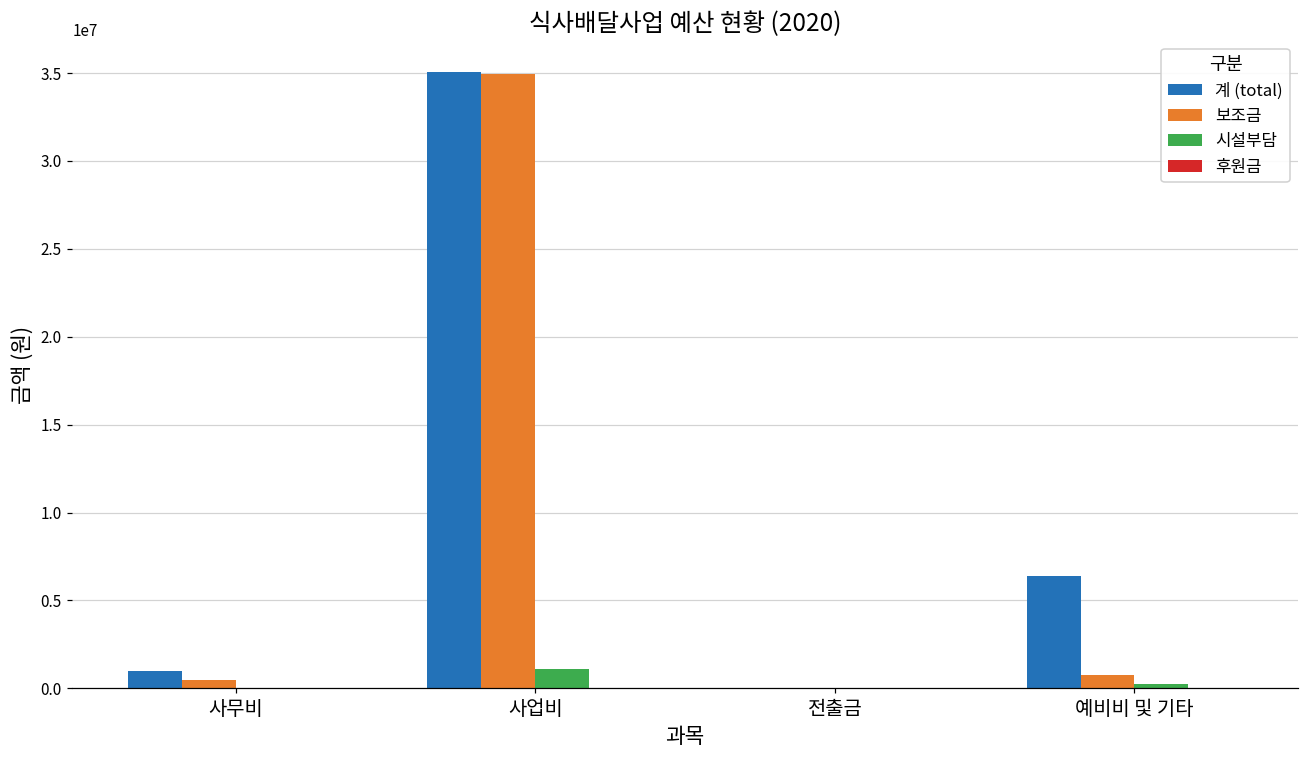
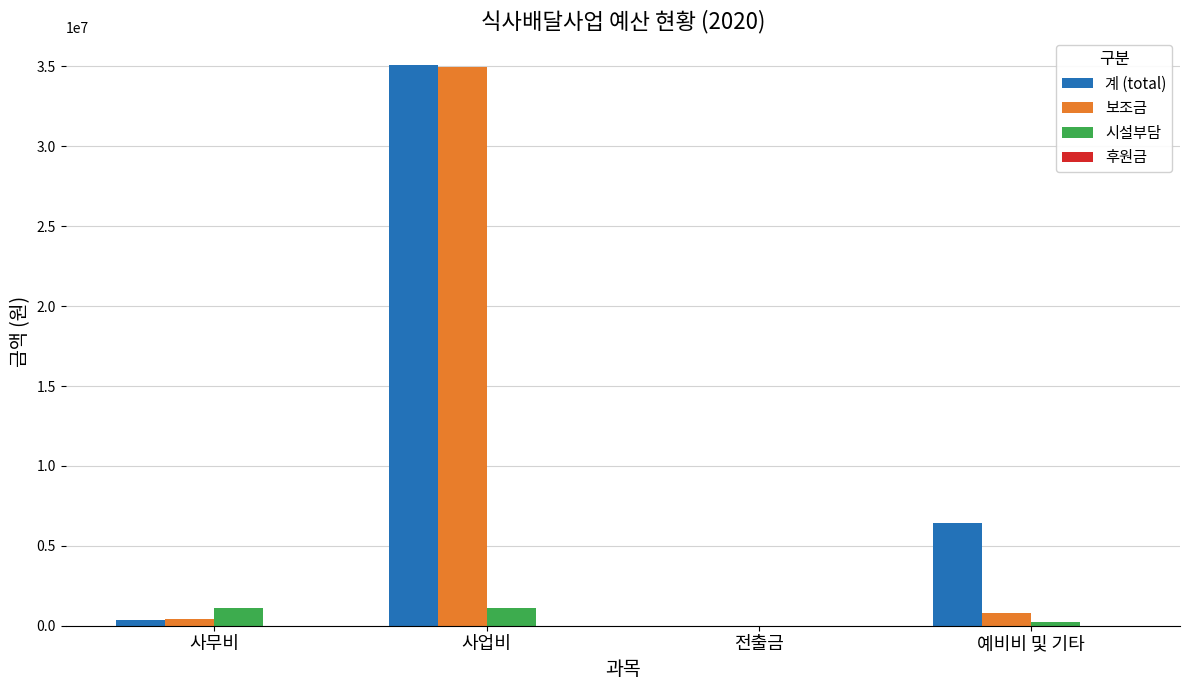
  {
    "계 (total)": {
-     "사무비": 1000000,
+     "사무비": 400000,
      "사업비": 35100000,
      "전출금": 0,
      "예비비 및 기타": 6400000
    },
    "보조금": {
      "사무비": 400000,
      "사업비": 34900000,
      "전출금": 0,
      "예비비 및 기타": 800000
    },
    "시설부담": {
-     "사무비": 0,
+     "사무비": 1100000,
      "사업비": 1100000,
      "전출금": 0,
      "예비비 및 기타": 200000
    },
    "후원금": {
      "사무비": 0,
      "사업비": 0,
      "전출금": 0,
      "예비비 및 기타": 0
    }
  }
